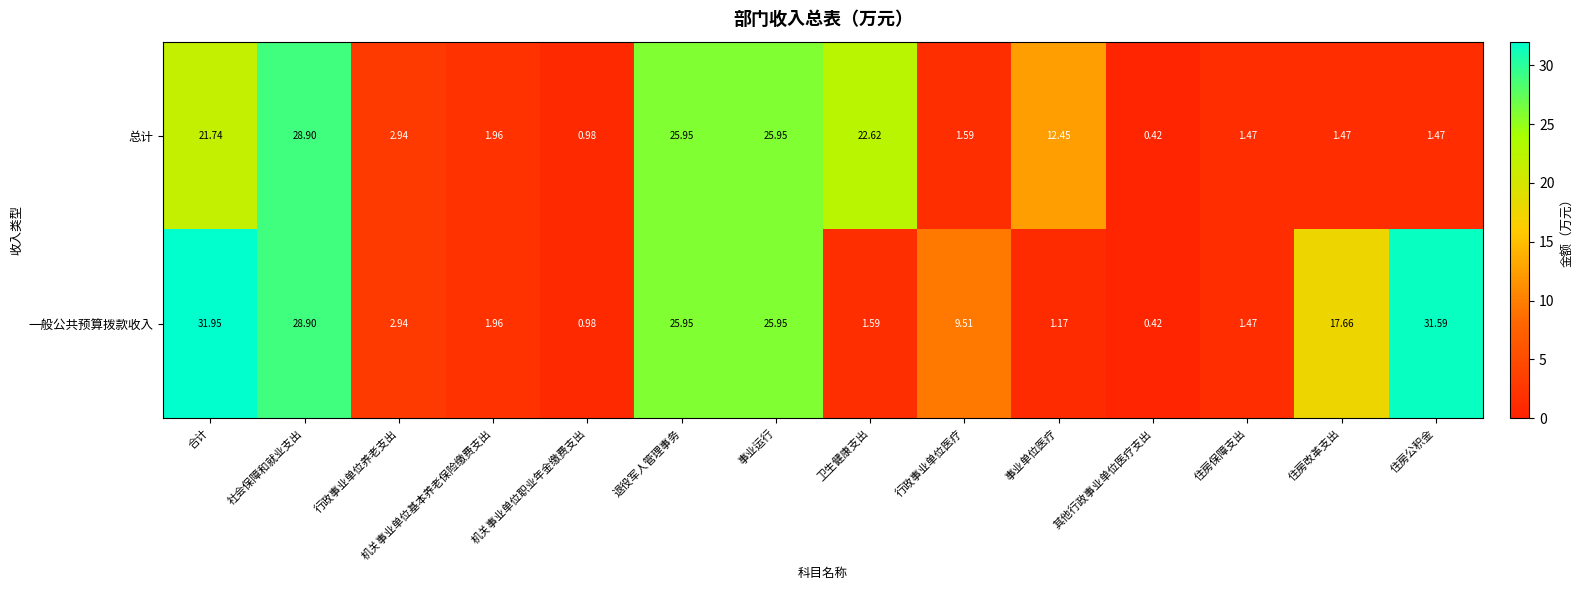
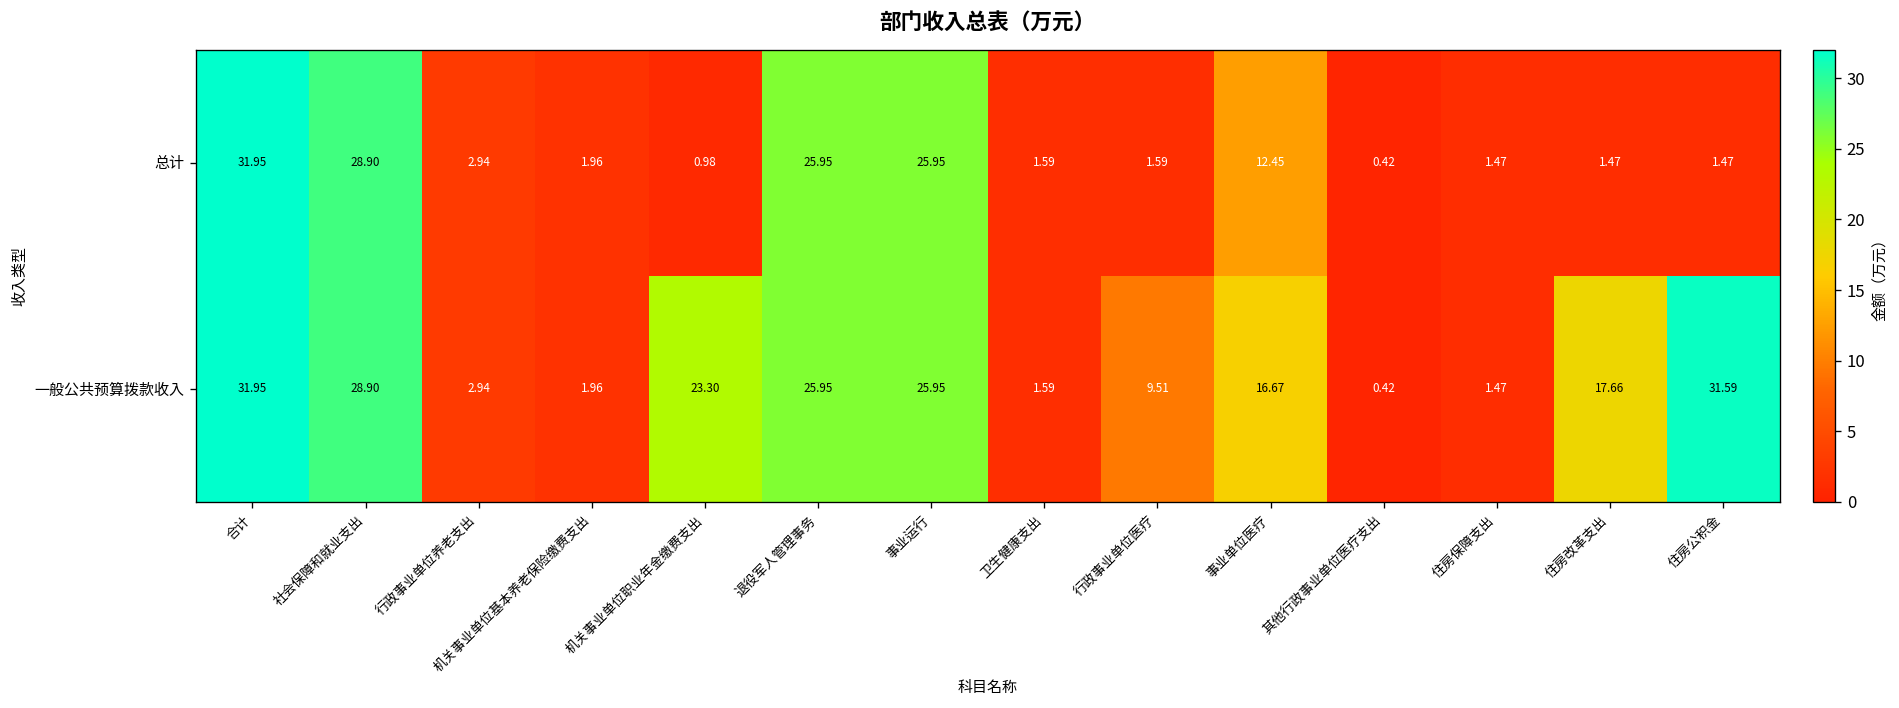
  {
    "总计": {
-     "合计": 21.74,
+     "合计": 31.95,
      "社会保障和就业支出": 28.90,
      "行政事业单位养老支出": 2.94,
      "机关事业单位基本养老保险缴费支出": 1.96,
      "机关事业单位职业年金缴费支出": 0.98,
      "退役军人管理事务": 25.95,
      "事业运行": 25.95,
-     "卫生健康支出": 22.62,
+     "卫生健康支出": 1.59,
      "行政事业单位医疗": 1.59,
      "事业单位医疗": 12.45,
      "其他行政事业单位医疗支出": 0.42,
      "住房保障支出": 1.47,
      "住房改革支出": 1.47,
      "住房公积金": 1.47
    },
    "一般公共预算拨款收入": {
      "合计": 31.95,
      "社会保障和就业支出": 28.90,
      "行政事业单位养老支出": 2.94,
      "机关事业单位基本养老保险缴费支出": 1.96,
-     "机关事业单位职业年金缴费支出": 0.98,
+     "机关事业单位职业年金缴费支出": 23.30,
      "退役军人管理事务": 25.95,
      "事业运行": 25.95,
      "卫生健康支出": 1.59,
      "行政事业单位医疗": 9.51,
-     "事业单位医疗": 1.17,
+     "事业单位医疗": 16.67,
      "其他行政事业单位医疗支出": 0.42,
      "住房保障支出": 1.47,
      "住房改革支出": 17.66,
      "住房公积金": 31.59
    }
  }
